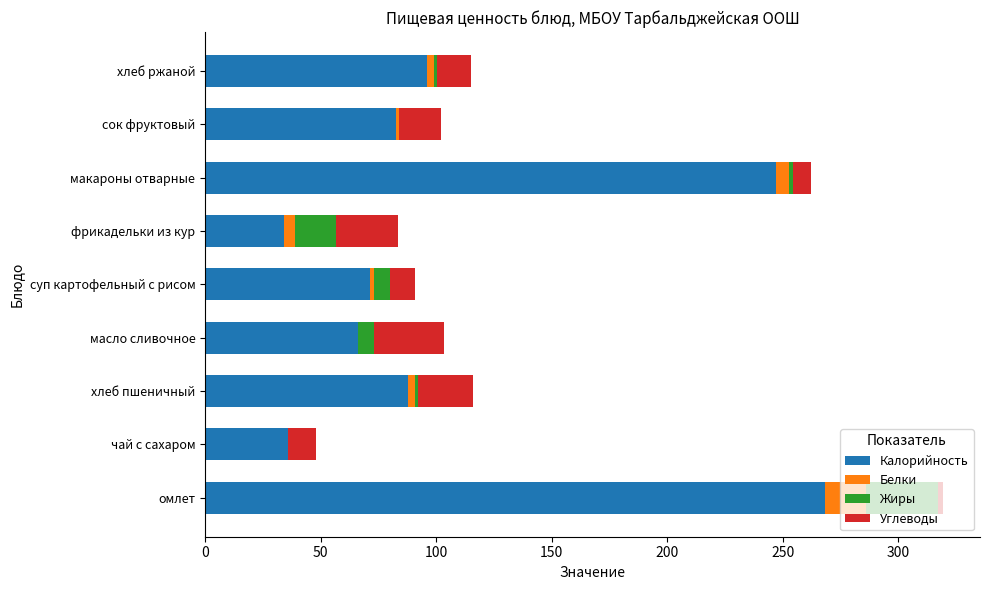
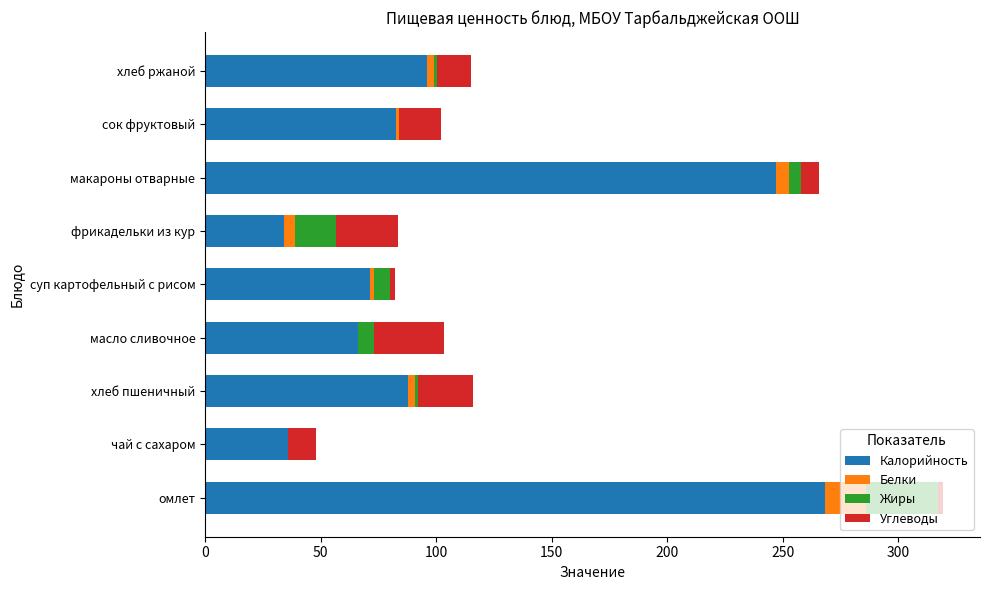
  {
    "Калорийность": {
      "хлеб ржаной": 96,
      "сок фруктовый": 83,
      "макароны отварные": 247,
      "фрикадельки из кур": 34,
      "суп картофельный с рисом": 71,
      "масло сливочное": 66,
      "хлеб пшеничный": 88,
      "чай с сахаром": 36,
      "омлет": 268
    },
    "Белки": {
      "хлеб ржаной": 3,
      "макароны отварные": 6,
      "фрикадельки из кур": 5,
      "суп картофельный с рисом": 2,
      "хлеб пшеничный": 3
    },
    "Жиры": {
      "хлеб ржаной": 1,
-     "макароны отварные": 2,
+     "макароны отварные": 5,
      "фрикадельки из кур": 18,
      "суп картофельный с рисом": 7,
      "масло сливочное": 7,
      "хлеб пшеничный": 1,
      "чай с сахаром": 0
    },
    "Углеводы": {
      "хлеб ржаной": 15,
      "сок фруктовый": 18,
      "макароны отварные": 8,
      "фрикадельки из кур": 26,
-     "суп картофельный с рисом": 11,
+     "суп картофельный с рисом": 2,
      "масло сливочное": 30,
      "хлеб пшеничный": 24,
      "чай с сахаром": 12
    }
  }
